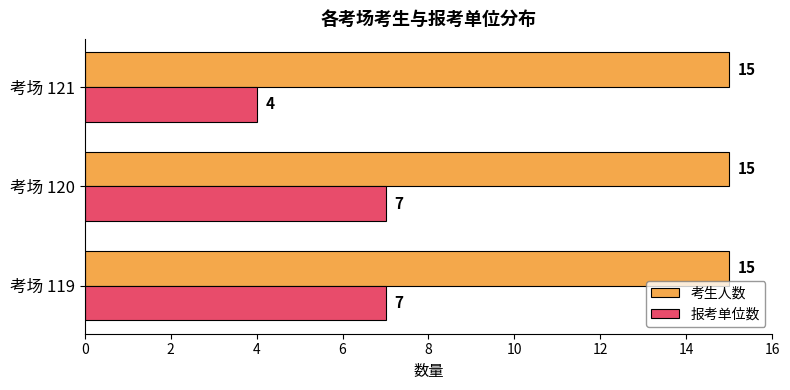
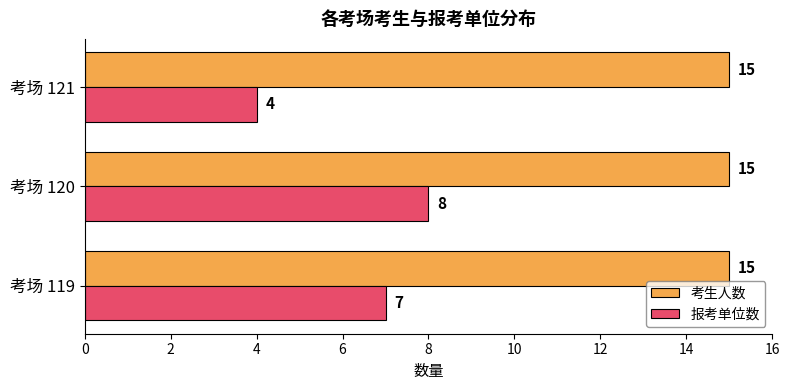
  {
    "考生人数": {
      "考场 121": 15,
      "考场 120": 15,
      "考场 119": 15
    },
    "报考单位数": {
      "考场 121": 4,
-     "考场 120": 7,
+     "考场 120": 8,
      "考场 119": 7
    }
  }
